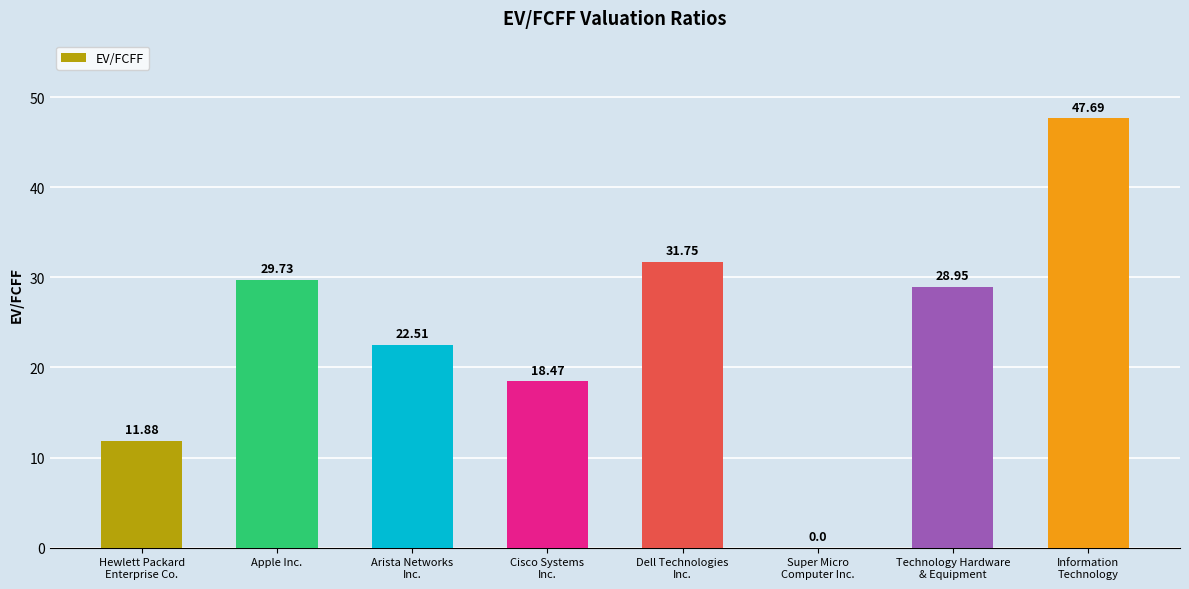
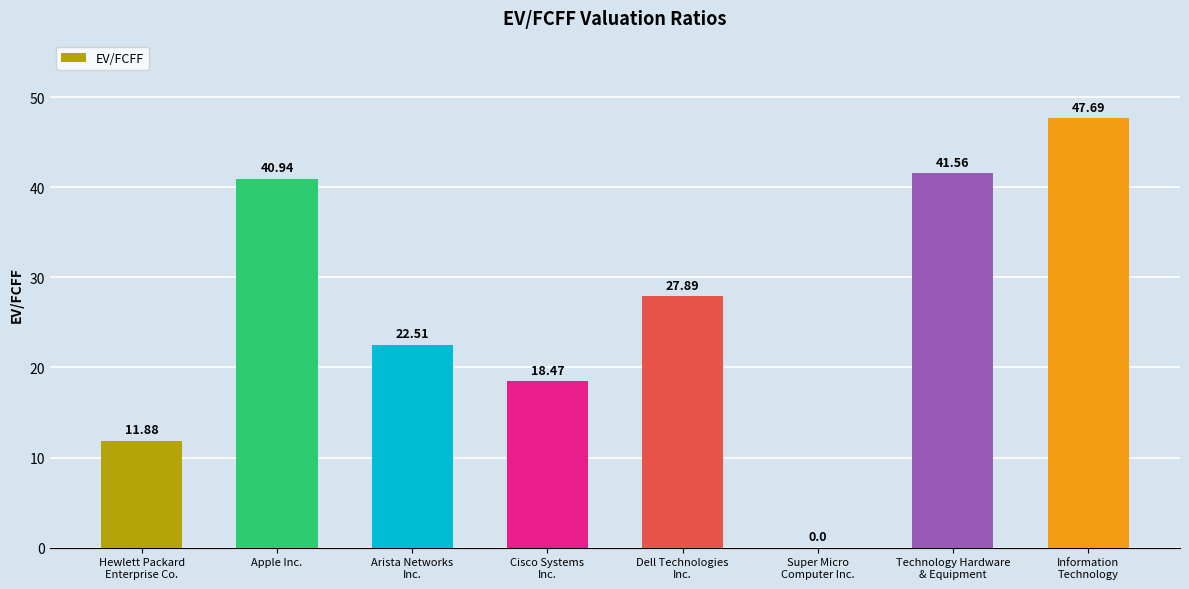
  {
    "Hewlett Packard Enterprise Co.": 11.88,
-   "Apple Inc.": 29.73,
+   "Apple Inc.": 40.94,
    "Arista Networks Inc.": 22.51,
    "Cisco Systems Inc.": 18.47,
-   "Dell Technologies Inc.": 31.75,
+   "Dell Technologies Inc.": 27.89,
    "Super Micro Computer Inc.": 0.0,
-   "Technology Hardware & Equipment": 28.95,
+   "Technology Hardware & Equipment": 41.56,
    "Information Technology": 47.69
  }
